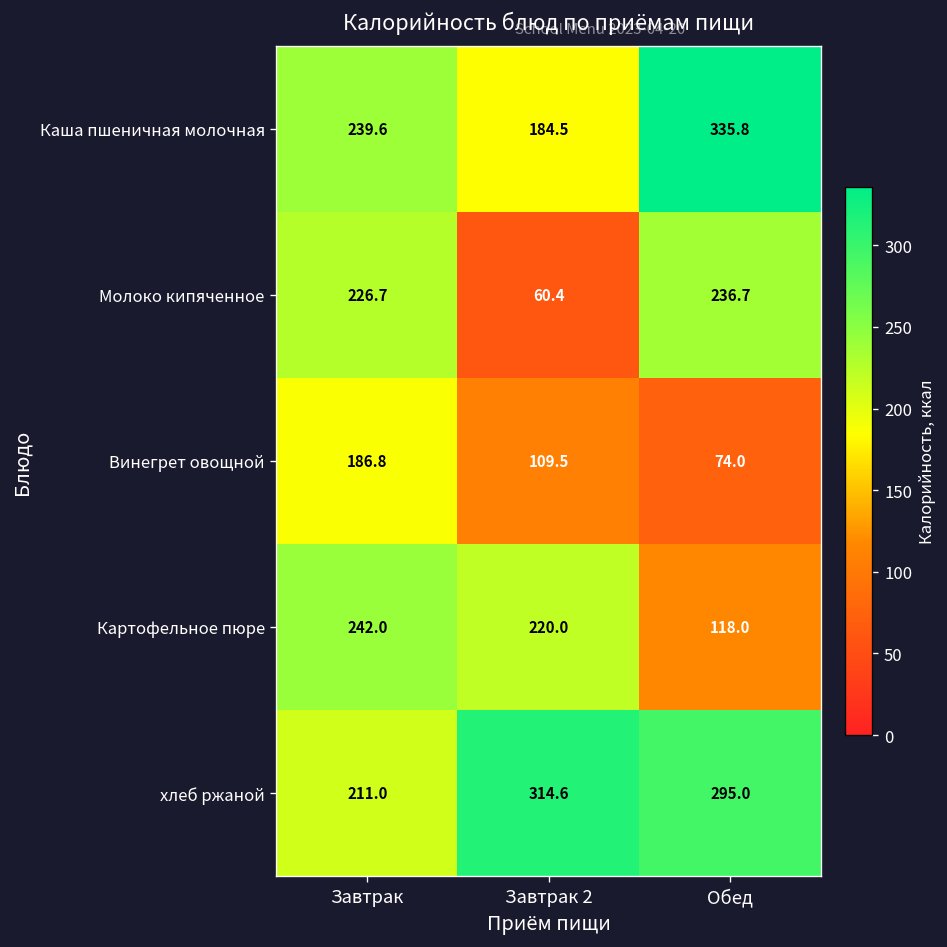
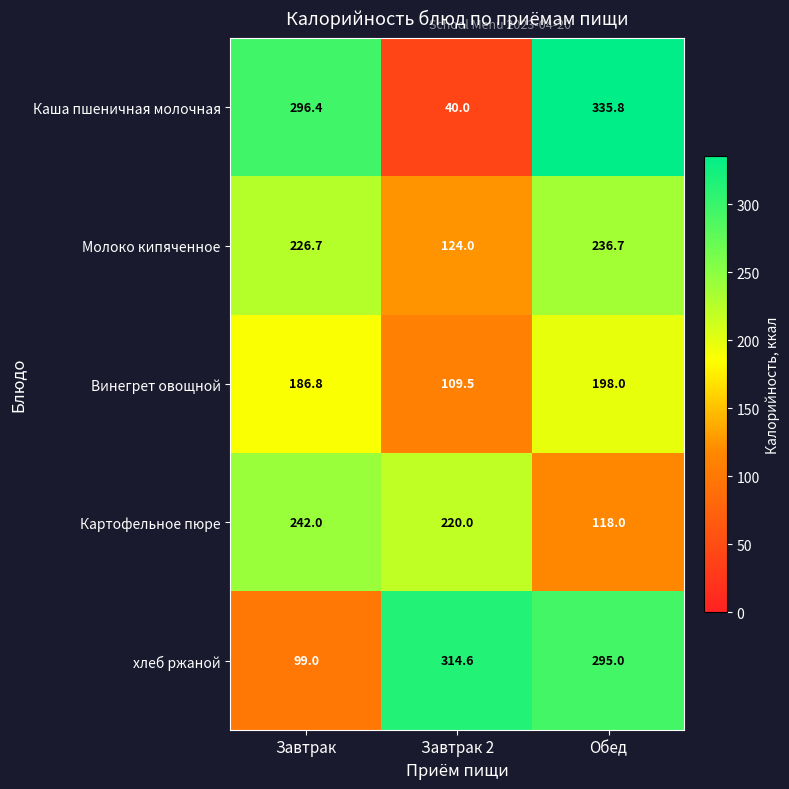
  {
    "Каша пшеничная молочная": {
-     "Завтрак": 239.6,
-     "Завтрак 2": 184.5,
+     "Завтрак": 296.4,
+     "Завтрак 2": 40.0,
      "Обед": 335.8
    },
    "Молоко кипяченное": {
      "Завтрак": 226.7,
-     "Завтрак 2": 60.4,
+     "Завтрак 2": 124.0,
      "Обед": 236.7
    },
    "Винегрет овощной": {
      "Завтрак": 186.8,
      "Завтрак 2": 109.5,
-     "Обед": 74.0
+     "Обед": 198.0
    },
    "Картофельное пюре": {
      "Завтрак": 242.0,
      "Завтрак 2": 220.0,
      "Обед": 118.0
    },
    "хлеб ржаной": {
-     "Завтрак": 211.0,
+     "Завтрак": 99.0,
      "Завтрак 2": 314.6,
      "Обед": 295.0
    }
  }
